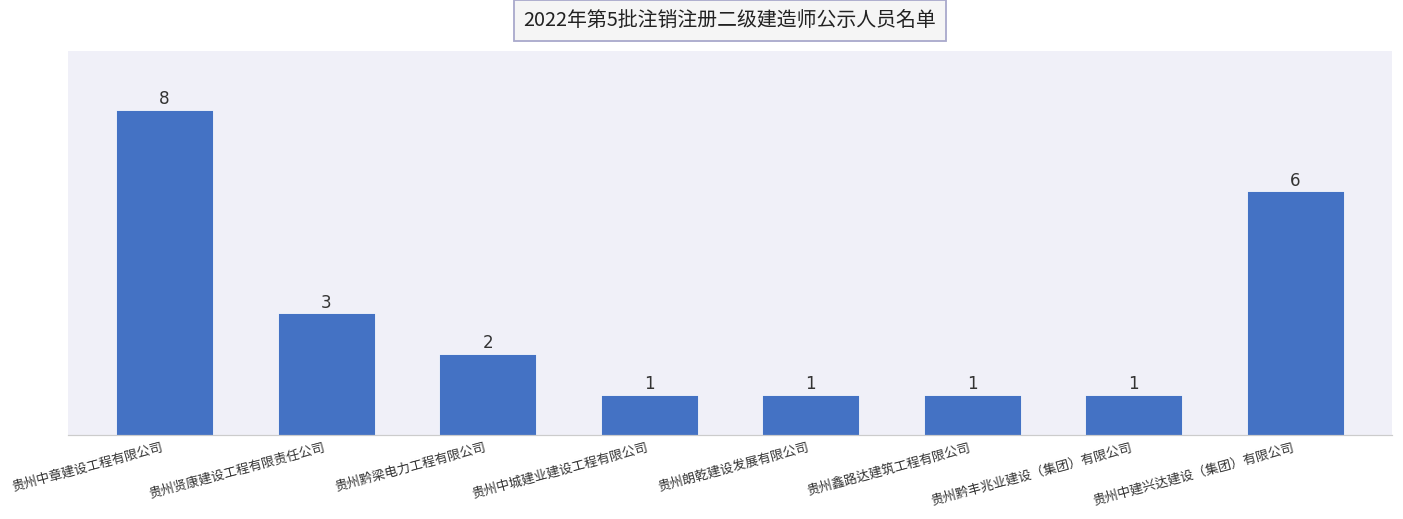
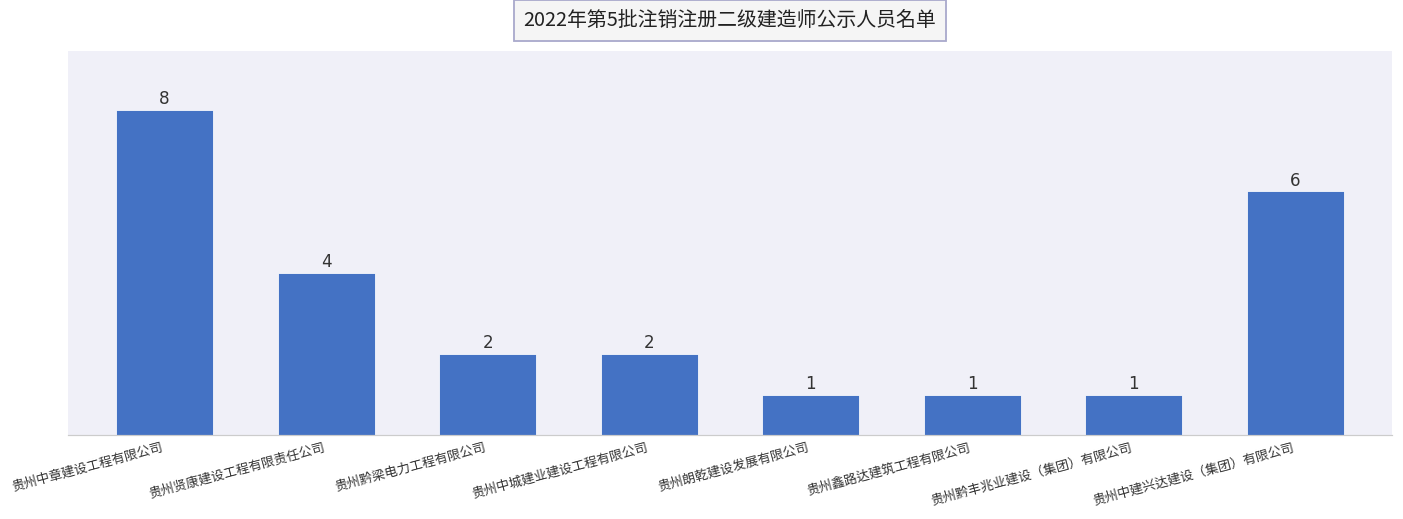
  {
    "贵州中章建设工程有限公司": 8,
-   "贵州贤康建设工程有限责任公司": 3,
+   "贵州贤康建设工程有限责任公司": 4,
    "贵州黔梁电力工程有限公司": 2,
-   "贵州中城建业建设工程有限公司": 1,
+   "贵州中城建业建设工程有限公司": 2,
    "贵州朗乾建设发展有限公司": 1,
    "贵州鑫路达建筑工程有限公司": 1,
    "贵州黔丰兆业建设（集团）有限公司": 1,
    "贵州中建兴达建设（集团）有限公司": 6
  }
